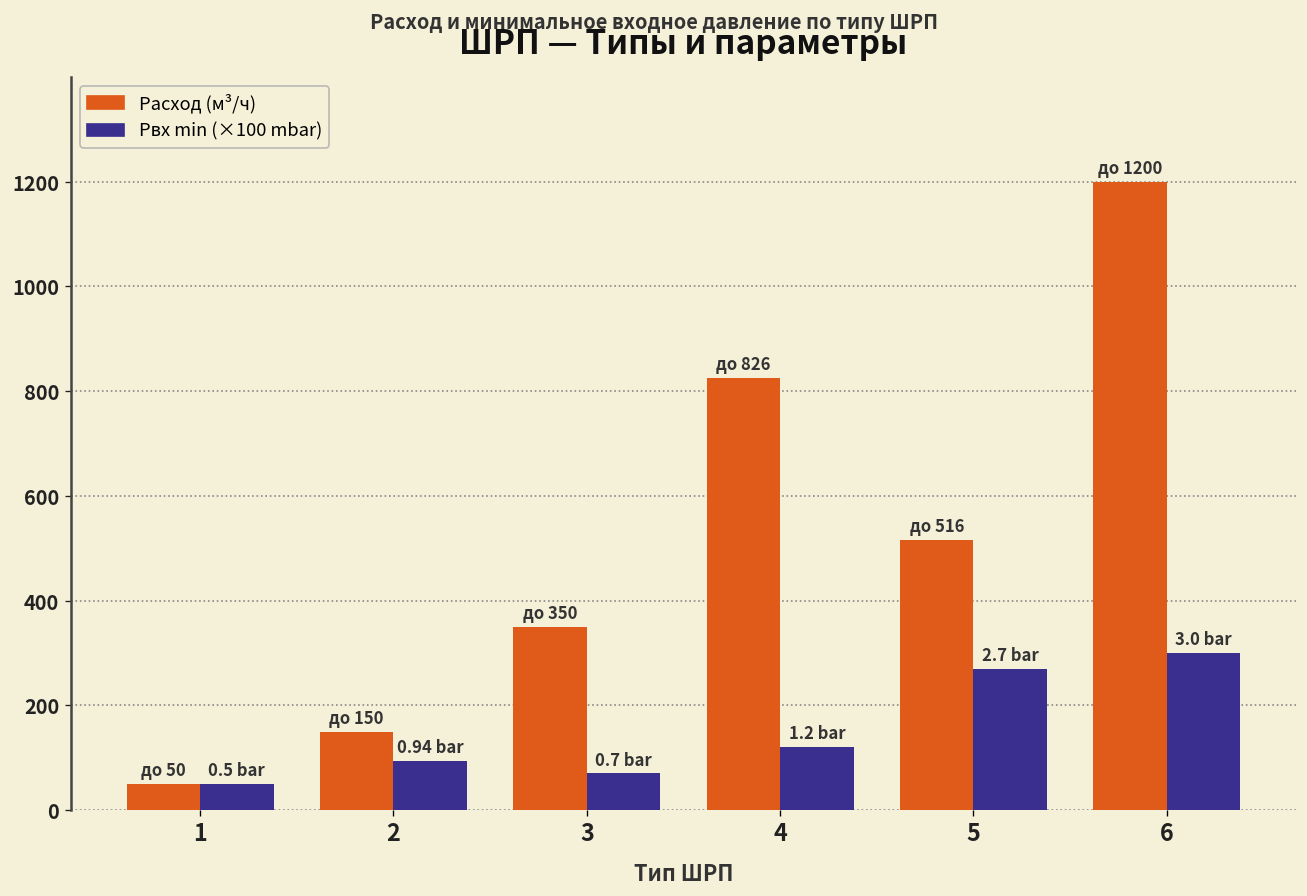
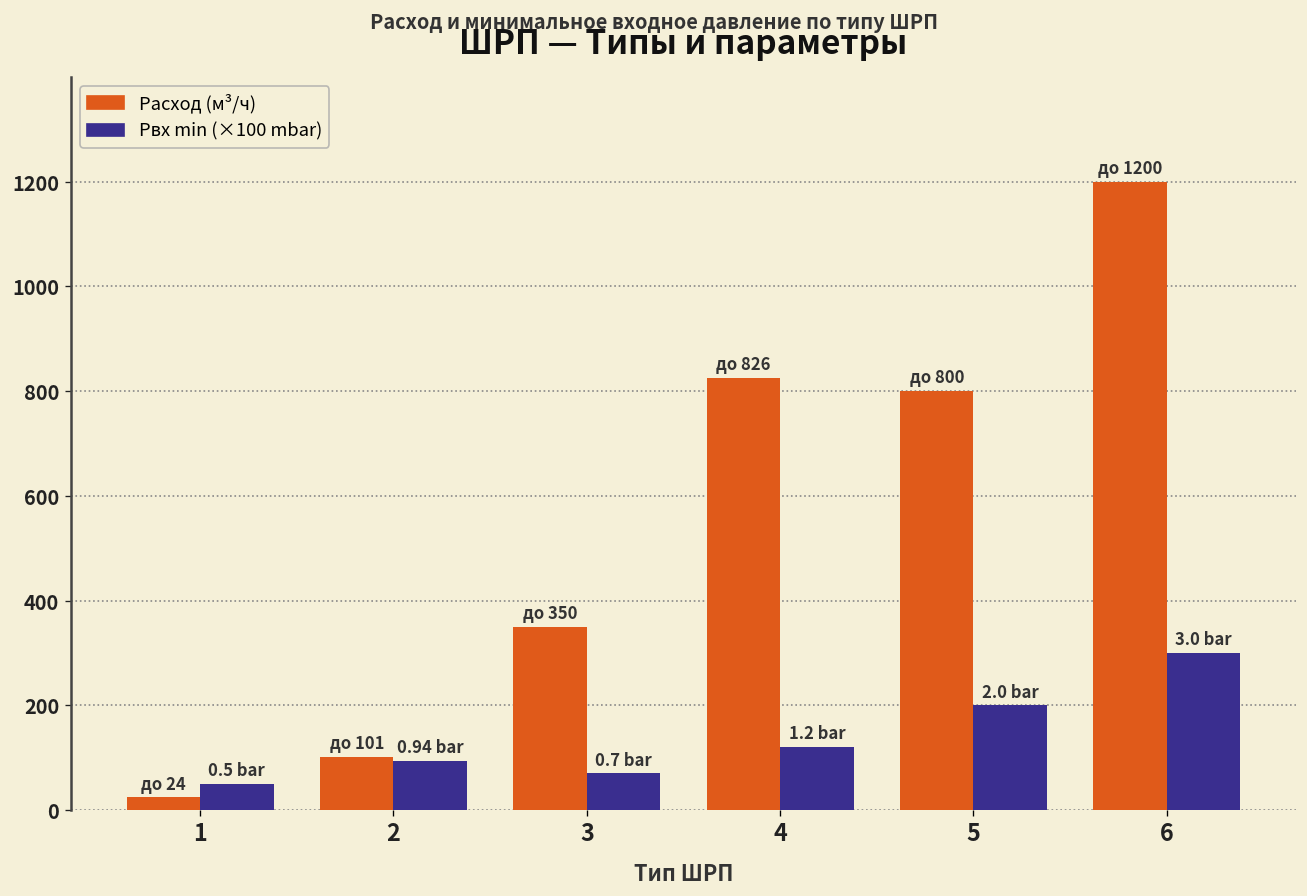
  {
    "Расход (м³/ч)": {
-     "1": 50,
-     "2": 150,
+     "1": 24,
+     "2": 101,
      "3": 350,
      "4": 826,
-     "5": 516,
+     "5": 800,
      "6": 1200
    },
    "Рвх min (×100 mbar)": {
-     "5": 2.7
+     "5": 2.0
    }
  }
